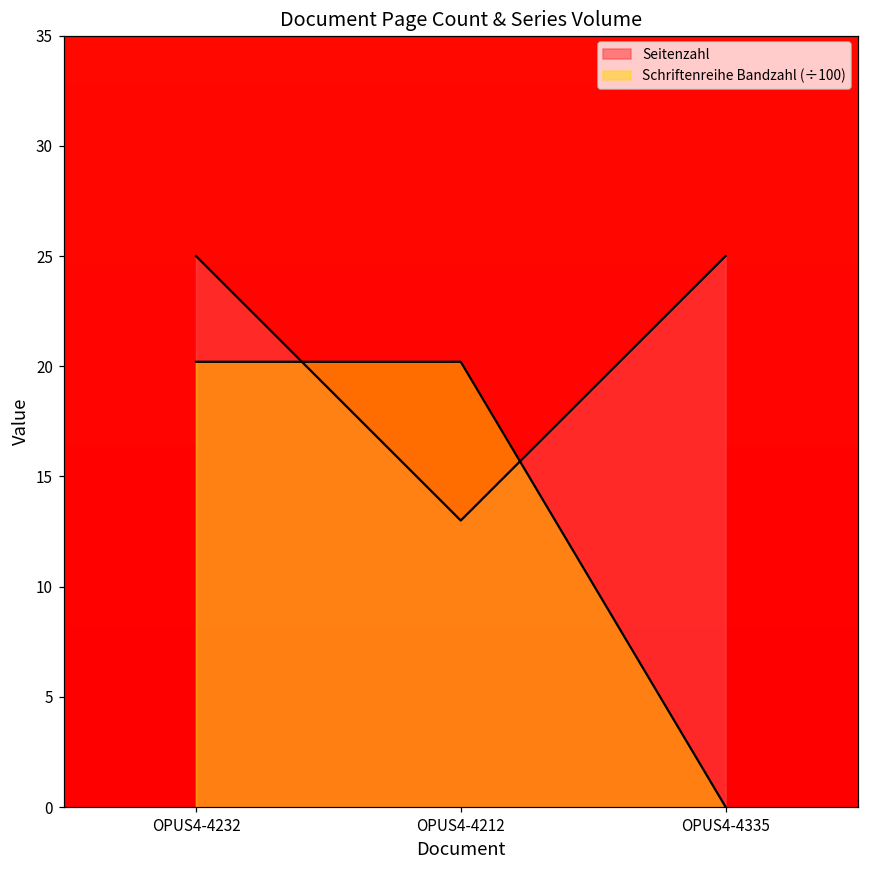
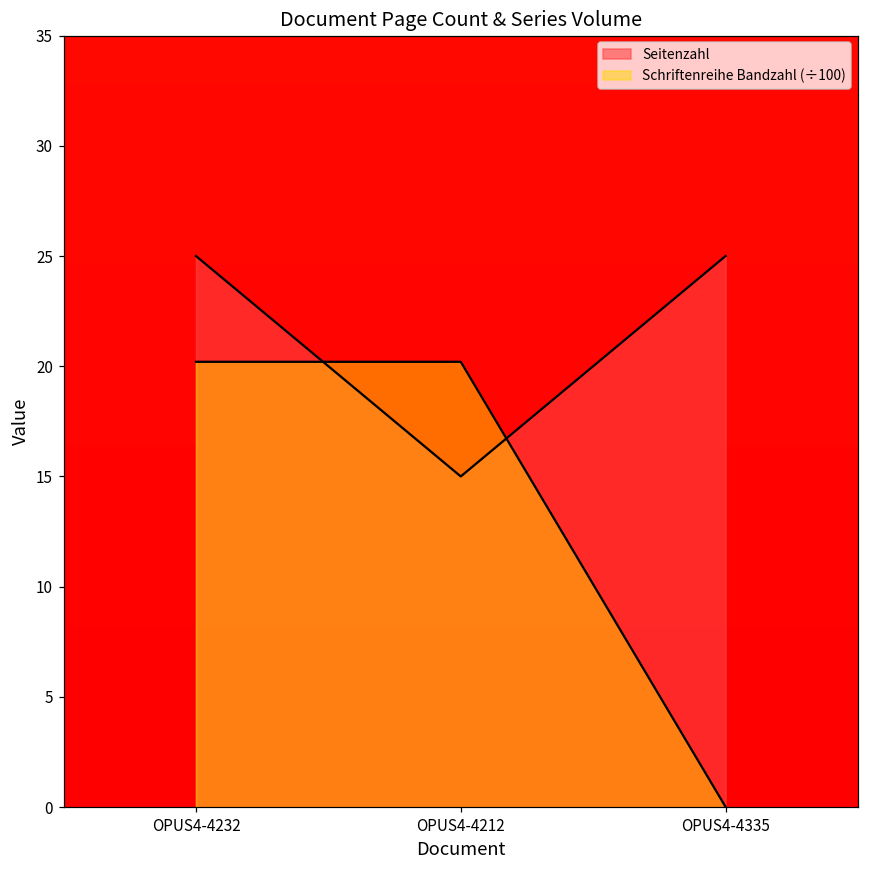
  {
    "Seitenzahl": {
      "OPUS4-4232": 25,
-     "OPUS4-4212": 13,
+     "OPUS4-4212": 15,
      "OPUS4-4335": 25
    },
    "Schriftenreihe Bandzahl (÷100)": {
      "OPUS4-4232": 20.2,
      "OPUS4-4212": 20.2,
      "OPUS4-4335": 0
    }
  }
